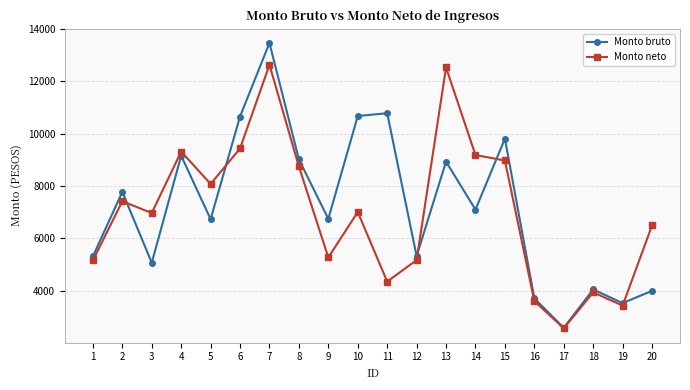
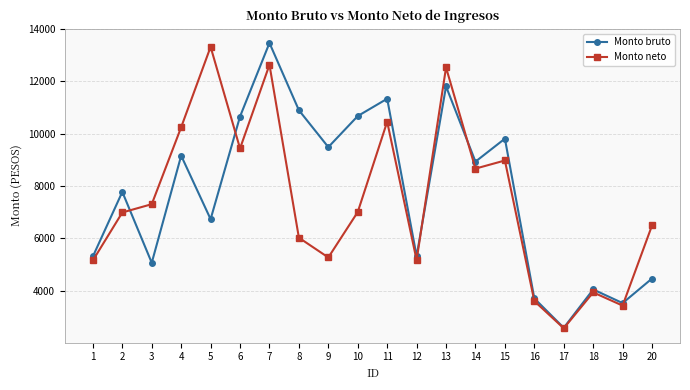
  {
    "Monto bruto": {
      "1": 5300,
      "2": 7800,
      "3": 5100,
      "4": 9200,
      "5": 6700,
      "6": 10700,
      "7": 13500,
-     "8": 9000,
-     "9": 6700,
+     "8": 10900,
+     "9": 9500,
      "10": 10700,
-     "11": 10800,
+     "11": 11300,
      "12": 5300,
-     "13": 8900,
-     "14": 7100,
+     "13": 11800,
+     "14": 8900,
      "15": 9800,
      "16": 3700,
      "18": 4100,
-     "20": 4000
+     "20": 4500
    },
    "Monto neto": {
      "1": 5200,
-     "2": 7400,
-     "3": 7000,
-     "4": 9300,
-     "5": 8100,
+     "2": 7000,
+     "3": 7300,
+     "4": 10200,
+     "5": 13300,
      "6": 9400,
      "7": 12600,
-     "8": 8700,
+     "8": 6000,
      "9": 5300,
      "10": 7000,
-     "11": 4400,
+     "11": 10500,
      "12": 5200,
      "13": 12500,
-     "14": 9200,
+     "14": 8700,
      "15": 9000,
      "16": 3600,
      "18": 3900,
      "20": 6500
    }
  }
